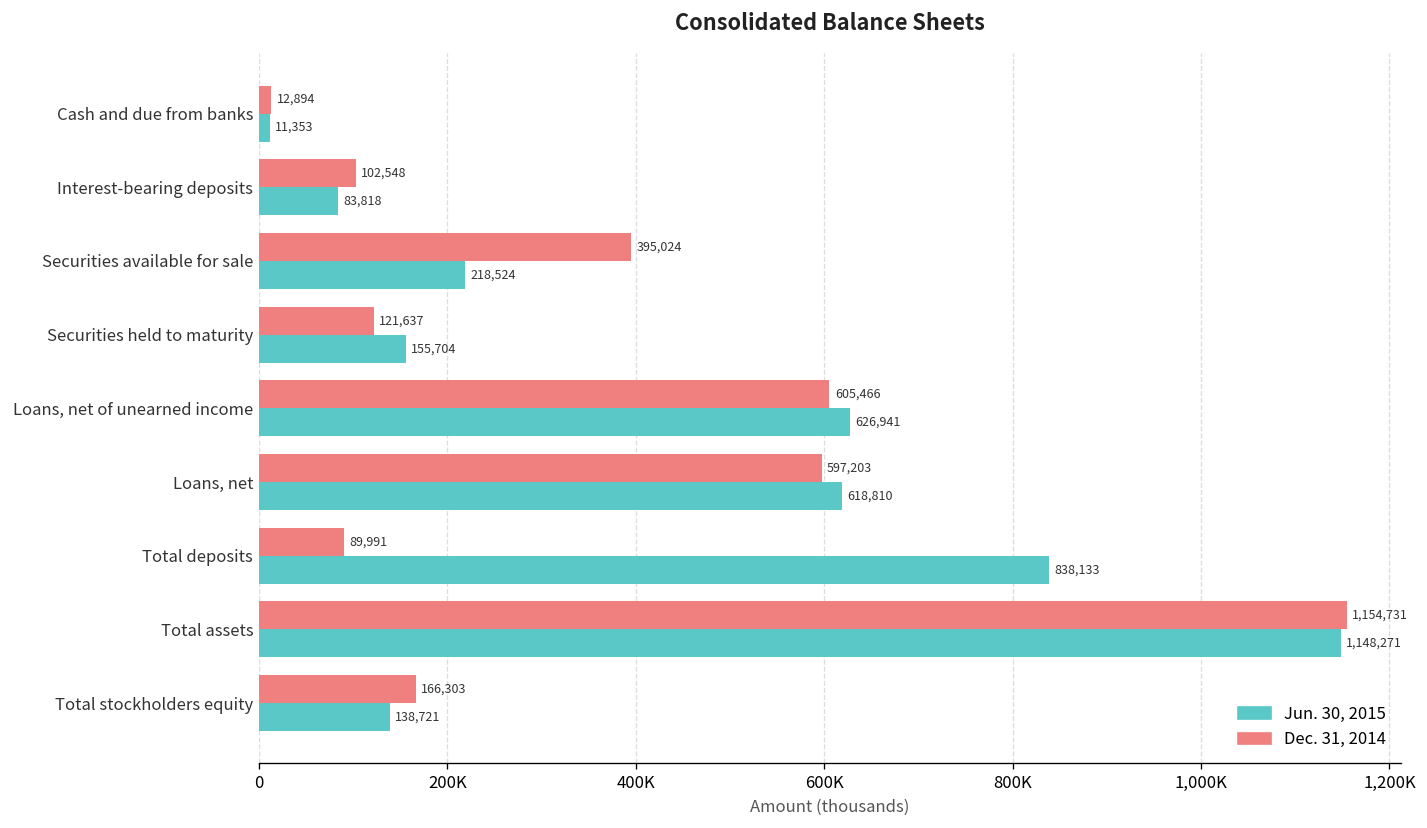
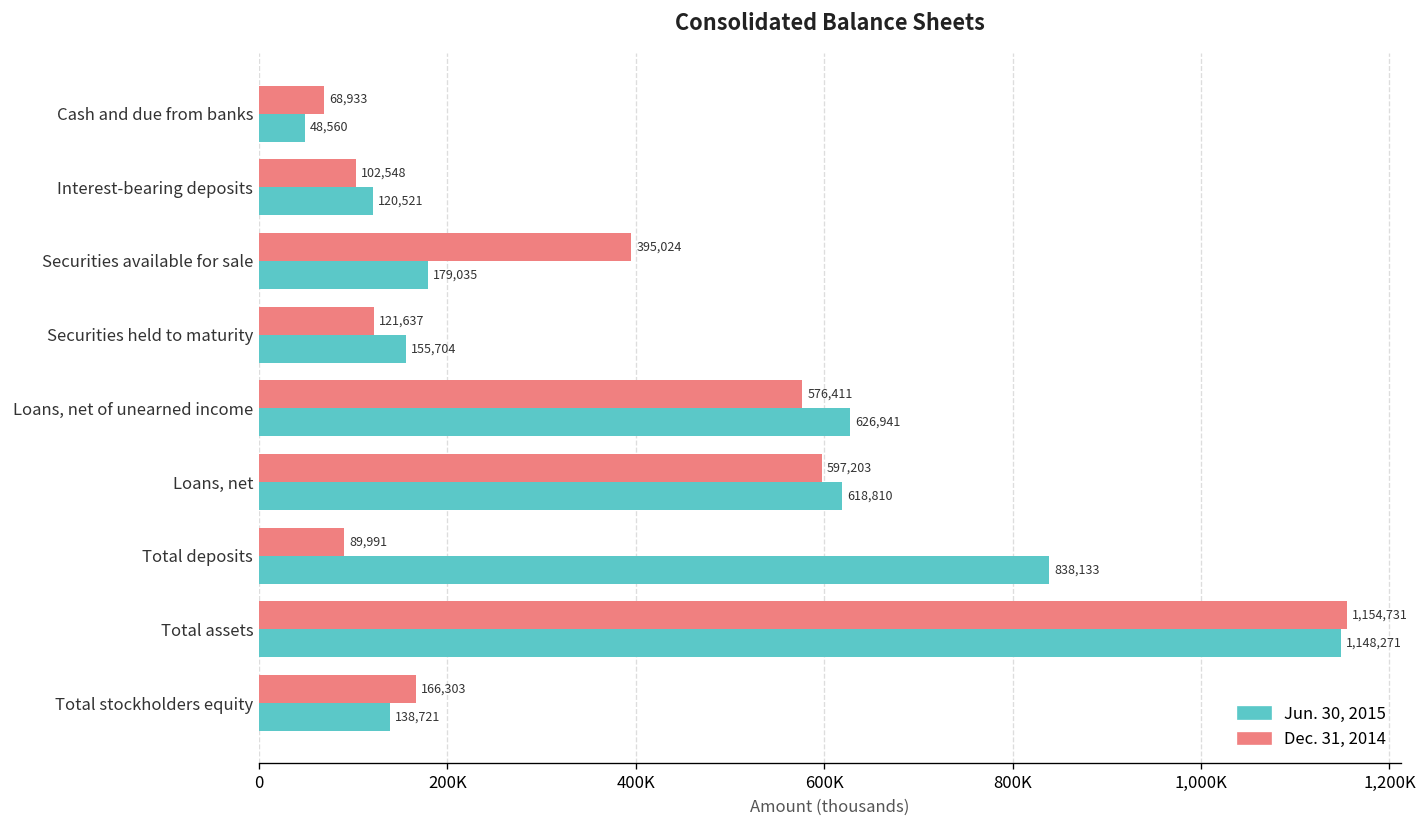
  {
    "Jun. 30, 2015": {
-     "Cash and due from banks": "11,353",
-     "Interest-bearing deposits": "83,818",
-     "Securities available for sale": "218,524",
+     "Cash and due from banks": "48,560",
+     "Interest-bearing deposits": "120,521",
+     "Securities available for sale": "179,035",
      "Securities held to maturity": "155,704",
      "Loans, net of unearned income": "626,941",
      "Loans, net": "618,810",
      "Total deposits": "838,133",
      "Total assets": "1,148,271",
      "Total stockholders equity": "138,721"
    },
    "Dec. 31, 2014": {
-     "Cash and due from banks": "12,894",
+     "Cash and due from banks": "68,933",
      "Interest-bearing deposits": "102,548",
      "Securities available for sale": "395,024",
      "Securities held to maturity": "121,637",
-     "Loans, net of unearned income": "605,466",
+     "Loans, net of unearned income": "576,411",
      "Loans, net": "597,203",
      "Total deposits": "89,991",
      "Total assets": "1,154,731",
      "Total stockholders equity": "166,303"
    }
  }
